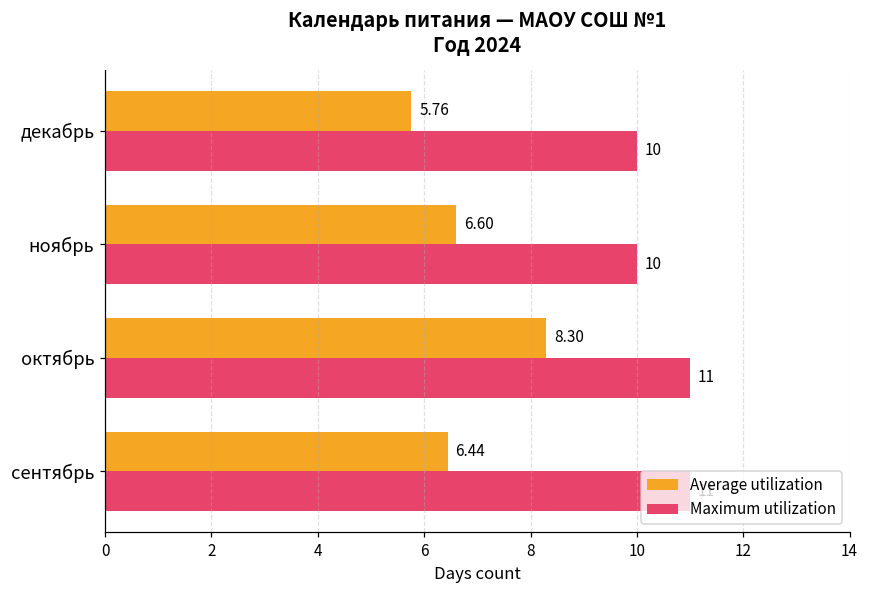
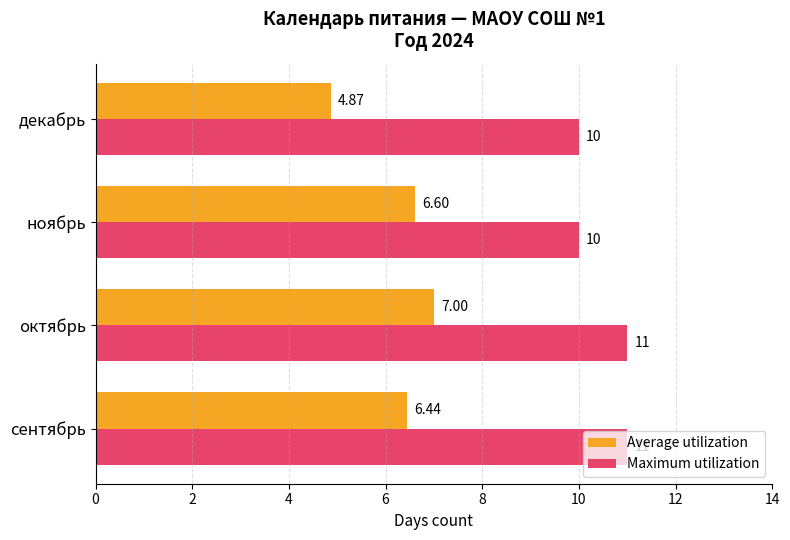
  {
    "Average utilization": {
-     "декабрь": 5.76,
+     "декабрь": 4.87,
      "ноябрь": 6.60,
-     "октябрь": 8.30,
+     "октябрь": 7.00,
      "сентябрь": 6.44
    },
    "Maximum utilization": {
      "декабрь": 10,
      "ноябрь": 10,
      "октябрь": 11
    }
  }
